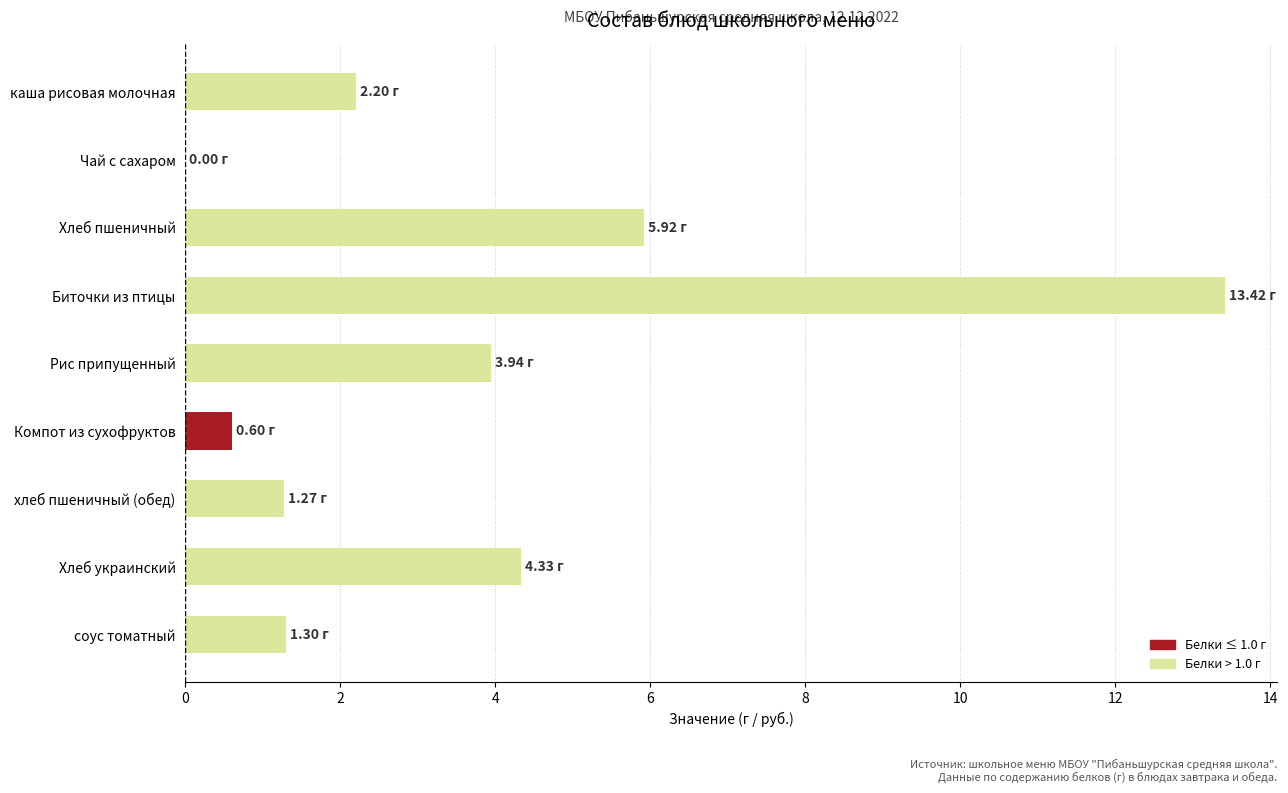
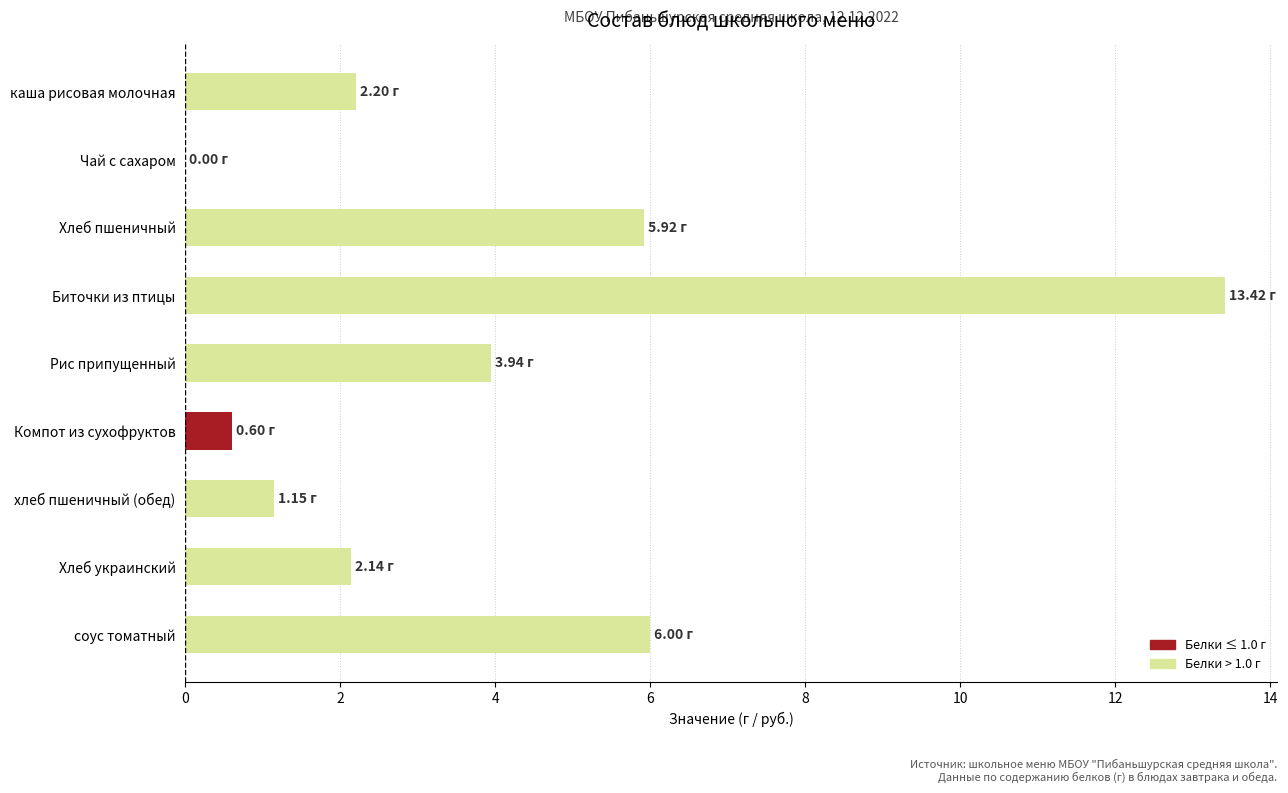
  {
    "каша рисовая молочная": 2.20,
    "Чай с сахаром": 0.00,
    "Хлеб пшеничный": 5.92,
    "Биточки из птицы": 13.42,
    "Рис припущенный": 3.94,
    "Компот из сухофруктов": 0.60,
-   "хлеб пшеничный (обед)": 1.27,
-   "Хлеб украинский": 4.33,
-   "соус томатный": 1.30
+   "хлеб пшеничный (обед)": 1.15,
+   "Хлеб украинский": 2.14,
+   "соус томатный": 6.00
  }
